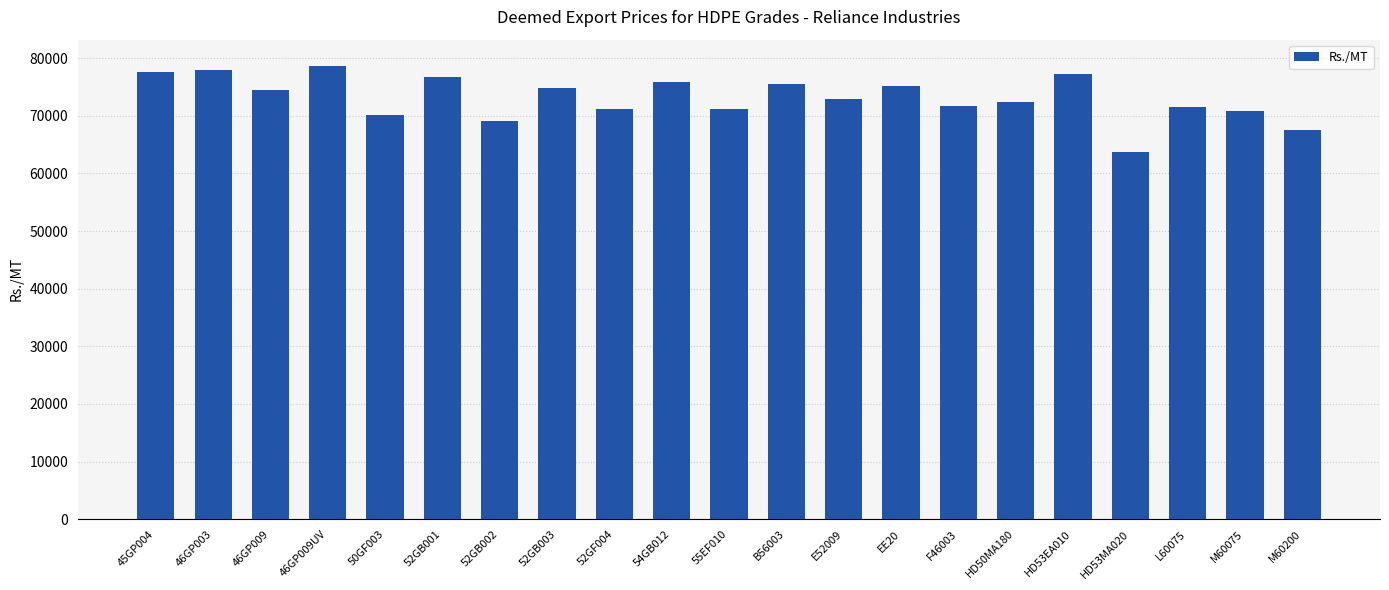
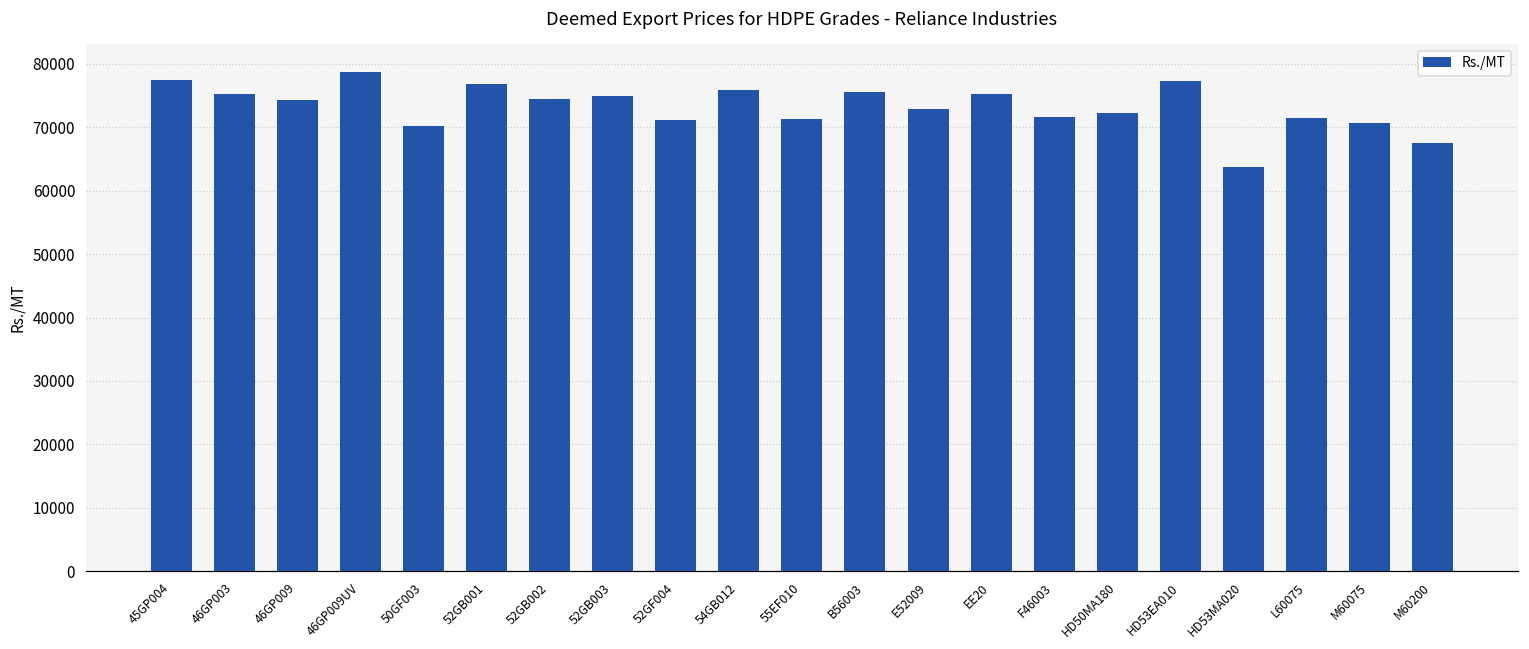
  {
    "45GP004": 78000,
-   "46GP003": 78000,
+   "46GP003": 75000,
    "46GP009": 74000,
    "46GP009UV": 79000,
    "50GF003": 70000,
    "52GB001": 77000,
-   "52GB002": 69000,
+   "52GB002": 74000,
    "52GB003": 75000,
    "52GF004": 71000,
    "54GB012": 76000,
    "55EF010": 71000,
    "B56003": 76000,
    "E52009": 73000,
    "EE20": 75000,
    "F46003": 72000,
    "HD50MA180": 72000,
    "HD53EA010": 77000,
    "HD53MA020": 64000,
    "L60075": 71000,
    "M60075": 71000,
    "M60200": 68000
  }
